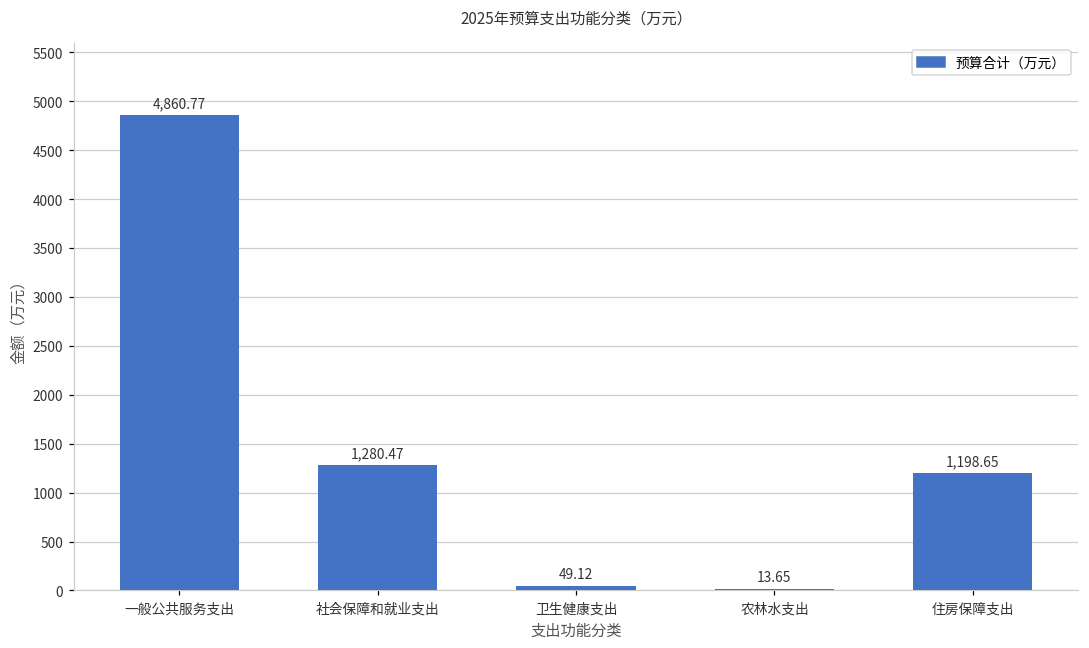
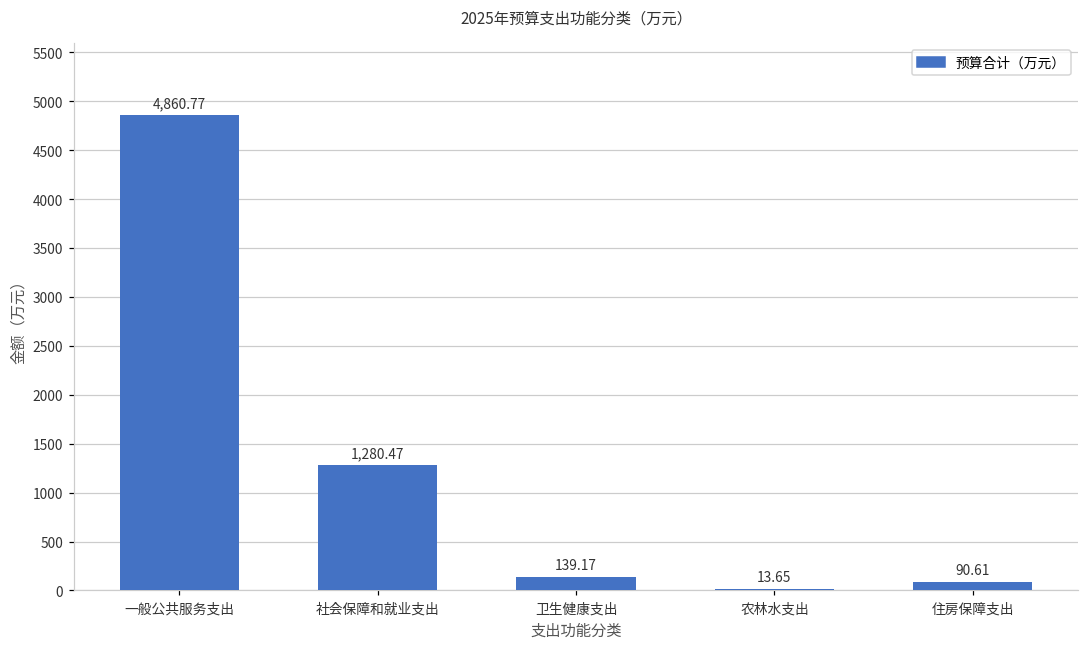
  {
    "一般公共服务支出": "4,860.77",
    "社会保障和就业支出": "1,280.47",
-   "卫生健康支出": "49.12",
+   "卫生健康支出": "139.17",
    "农林水支出": "13.65",
-   "住房保障支出": "1,198.65"
+   "住房保障支出": "90.61"
  }
